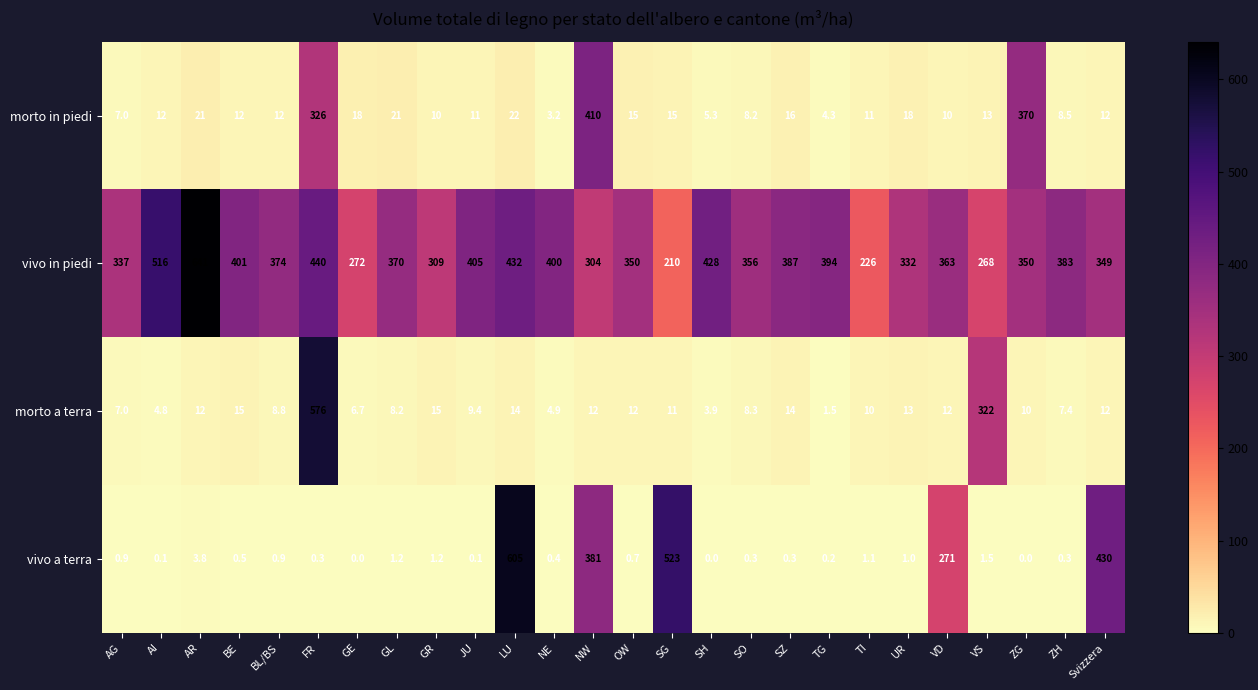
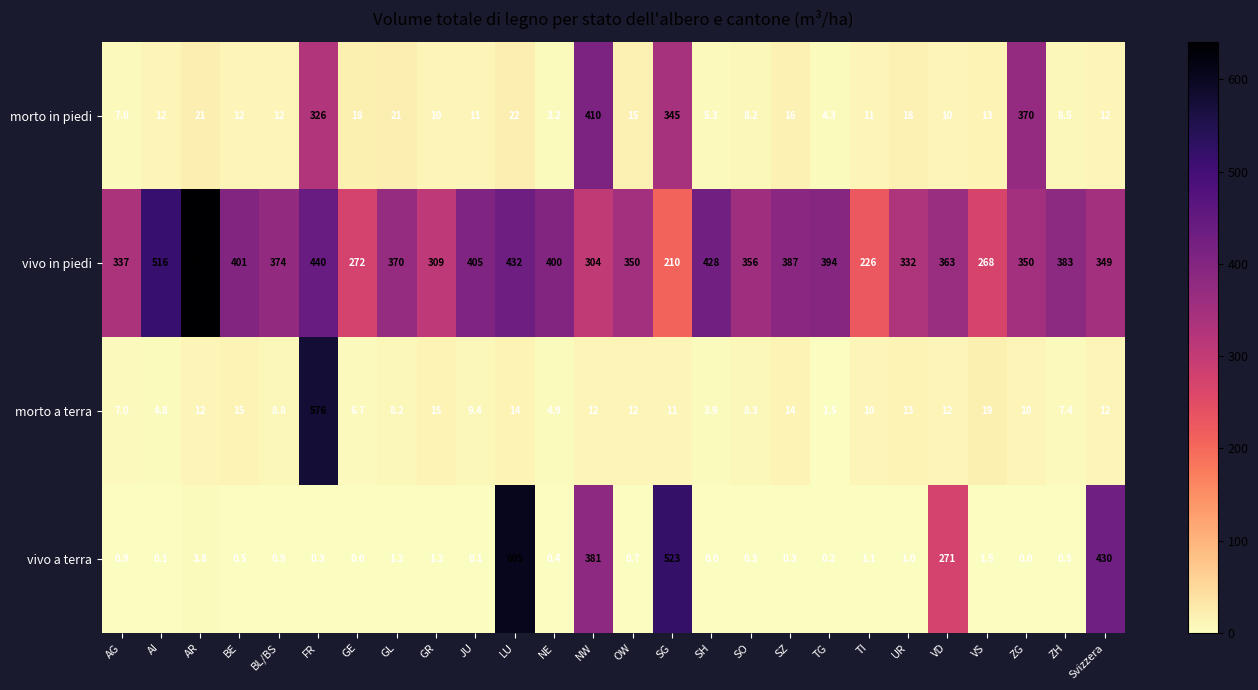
  {
    "morto in piedi": {
      "AG": 7.0,
      "AI": 12,
      "AR": 21,
      "BE": 12,
      "BL/BS": 12,
      "FR": 326,
      "GE": 18,
      "GL": 21,
      "GR": 10,
      "JU": 11,
      "LU": 22,
      "NE": 3.2,
      "NW": 410,
      "OW": 15,
-     "SG": 15,
+     "SG": 345,
      "SH": 5.3,
      "SO": 8.2,
      "SZ": 16,
      "TG": 4.3,
      "TI": 11,
      "UR": 18,
      "VD": 10,
      "VS": 13,
      "ZG": 370,
      "ZH": 8.5,
      "Svizzera": 12
    },
    "vivo in piedi": {
      "AG": 337,
      "AI": 516,
      "BE": 401,
      "BL/BS": 374,
      "FR": 440,
      "GE": 272,
      "GL": 370,
      "GR": 309,
      "JU": 405,
      "LU": 432,
      "NE": 400,
      "NW": 304,
      "OW": 350,
      "SG": 210,
      "SH": 428,
      "SO": 356,
      "SZ": 387,
      "TG": 394,
      "TI": 226,
      "UR": 332,
      "VD": 363,
      "VS": 268,
      "ZG": 350,
      "ZH": 383,
      "Svizzera": 349
    },
    "morto a terra": {
      "AG": 7.0,
      "AI": 4.8,
      "AR": 12,
      "BE": 15,
      "BL/BS": 8.8,
      "FR": 576,
      "GE": 6.7,
      "GL": 8.2,
      "GR": 15,
      "JU": 9.4,
      "LU": 14,
      "NE": 4.9,
      "NW": 12,
      "OW": 12,
      "SG": 11,
      "SH": 3.9,
      "SO": 8.3,
      "SZ": 14,
      "TG": 1.5,
      "TI": 10,
      "UR": 13,
      "VD": 12,
-     "VS": 322,
+     "VS": 19,
      "ZG": 10,
      "ZH": 7.4,
      "Svizzera": 12
    },
    "vivo a terra": {
      "AG": 0.9,
      "AI": 0.1,
      "AR": 3.8,
      "BE": 0.5,
      "BL/BS": 0.9,
      "FR": 0.3,
      "GE": 0.0,
      "GL": 1.2,
      "GR": 1.2,
      "JU": 0.1,
      "NE": 0.4,
      "NW": 381,
      "OW": 0.7,
      "SG": 523,
      "SH": 0.0,
      "SO": 0.3,
      "SZ": 0.3,
      "TG": 0.2,
      "TI": 1.1,
      "UR": 1.0,
      "VD": 271,
      "VS": 1.5,
      "ZG": 0.0,
      "ZH": 0.3,
      "Svizzera": 430
    }
  }
